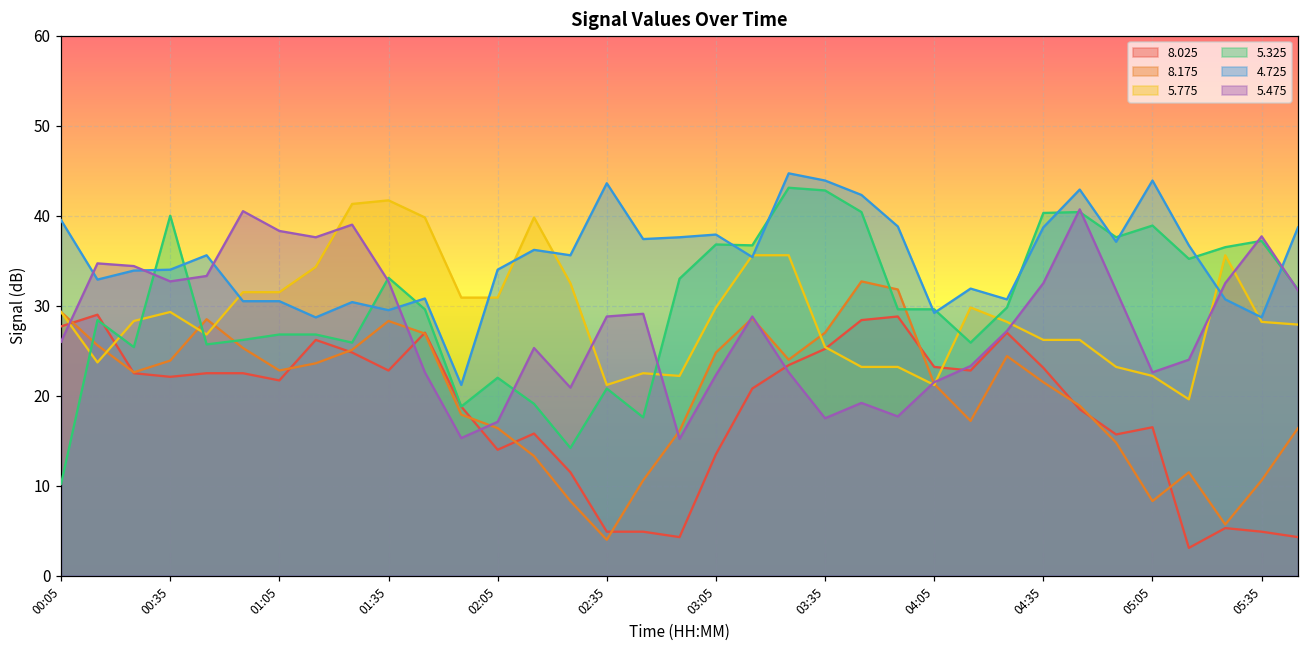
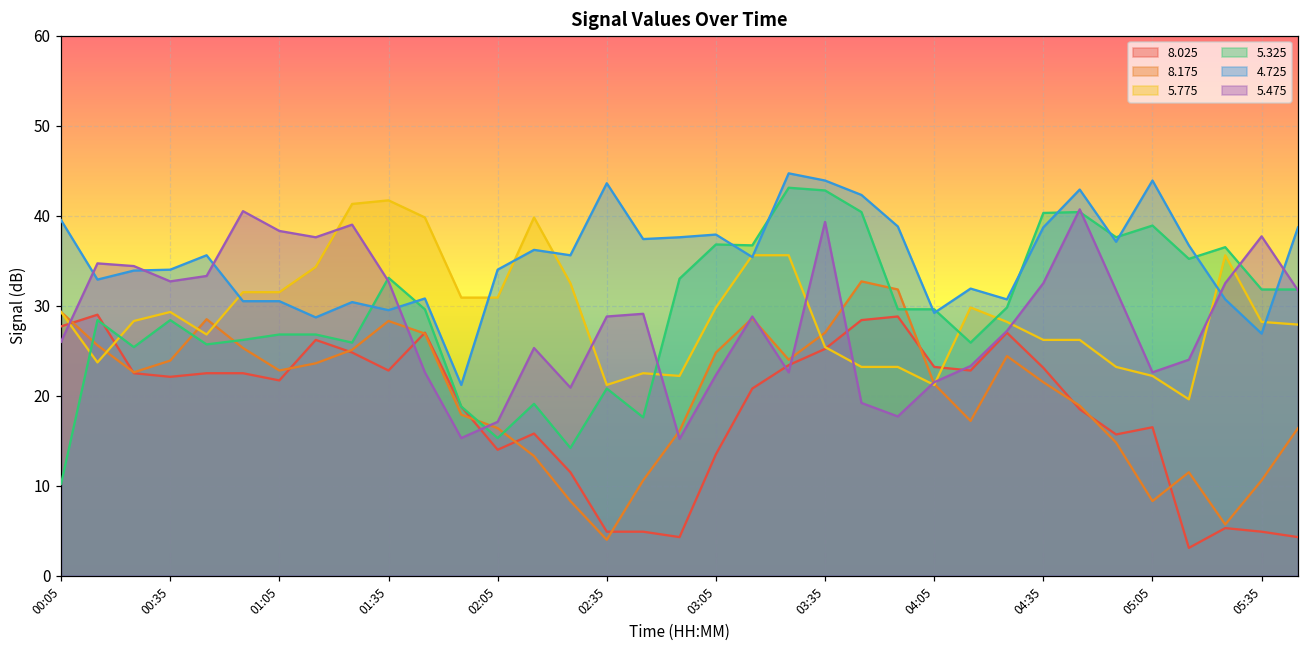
  {
    "5.325": {
      "00:05": 10,
-     "00:35": 40,
+     "00:35": 28,
      "01:05": 27,
      "01:35": 33,
-     "02:05": 22,
+     "02:05": 15,
      "02:35": 21,
      "03:05": 37,
      "03:35": 43,
      "04:05": 30,
      "04:35": 40,
      "05:05": 39,
-     "05:35": 37
+     "05:35": 32
    },
    "4.725": {
      "00:05": 40,
      "00:35": 34,
      "01:05": 31,
      "01:35": 30,
      "02:05": 34,
      "02:35": 44,
      "03:05": 38,
      "03:35": 44,
      "04:05": 29,
      "04:35": 39,
      "05:05": 44,
-     "05:35": 29
+     "05:35": 27
    },
    "5.475": {
      "00:05": 26,
      "00:35": 33,
      "01:05": 38,
      "01:35": 33,
      "02:05": 17,
      "02:35": 29,
      "03:05": 22,
-     "03:35": 18,
+     "03:35": 39,
      "04:35": 33,
      "05:05": 23,
      "05:35": 38
    }
  }
